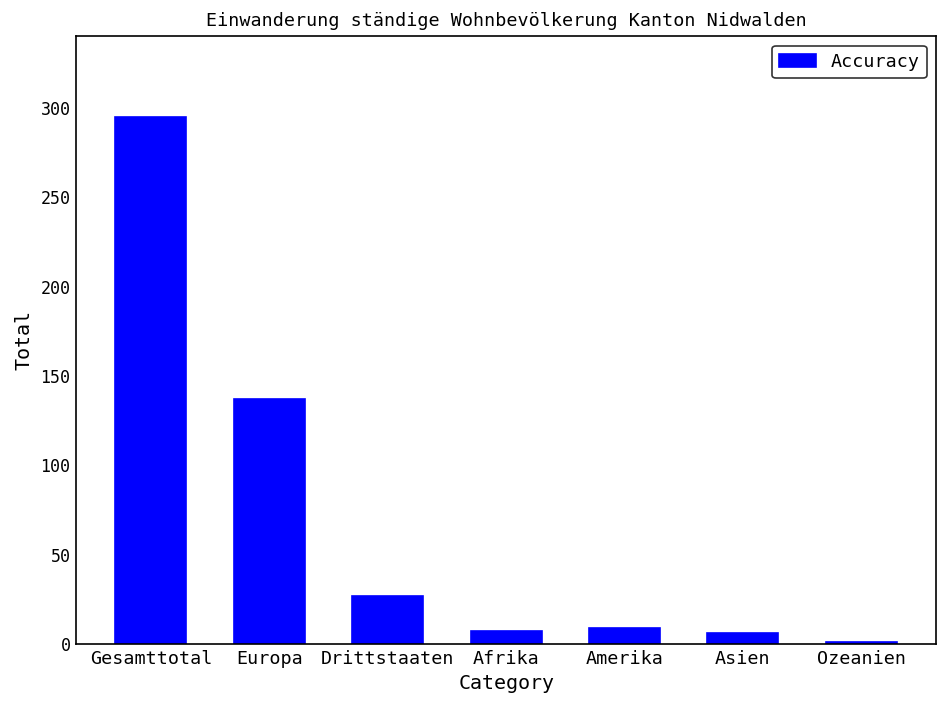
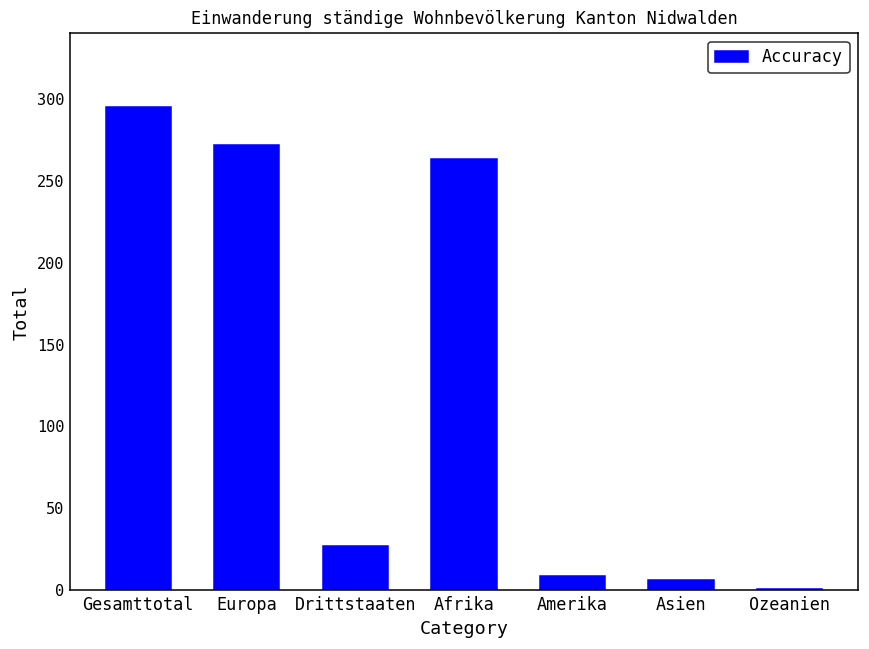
  {
    "Gesamttotal": 295,
-   "Europa": 137,
+   "Europa": 272,
    "Drittstaaten": 27,
-   "Afrika": 7,
+   "Afrika": 263,
    "Amerika": 9,
    "Asien": 6
  }
